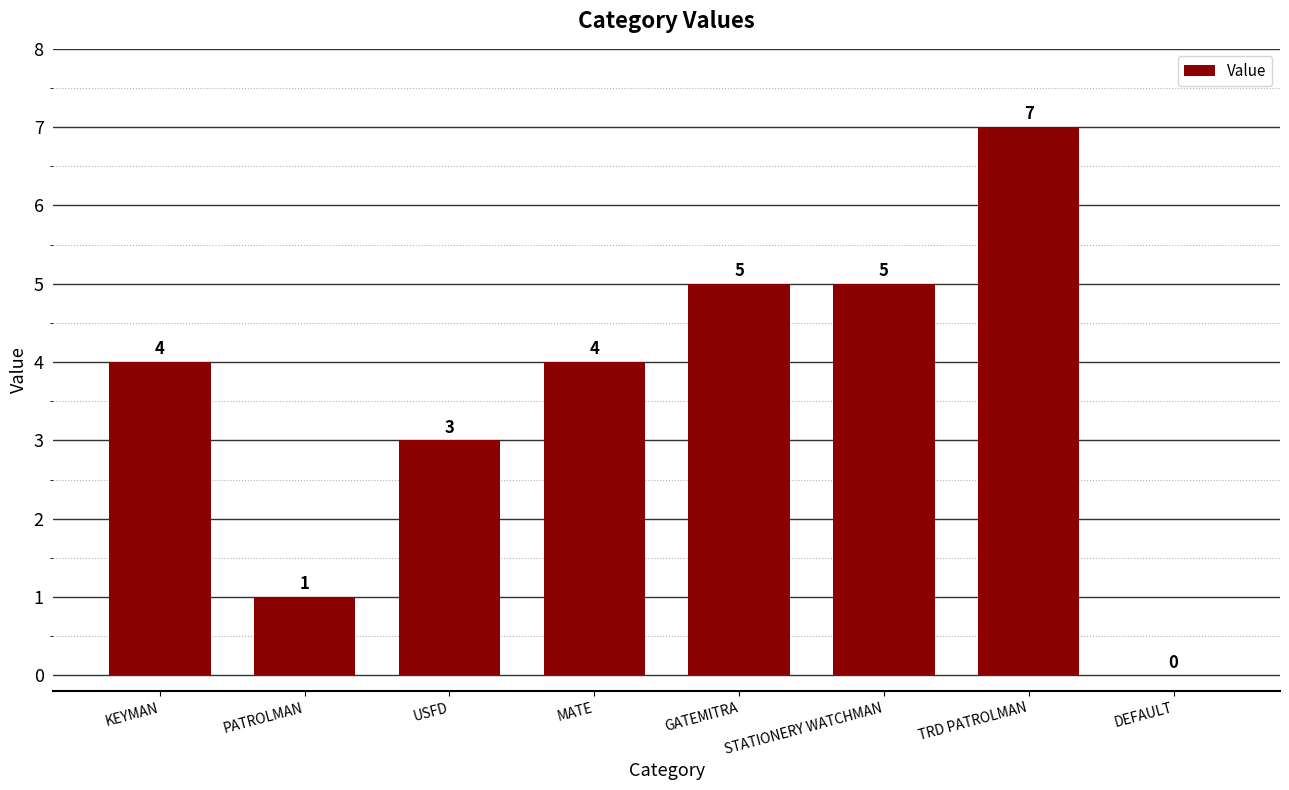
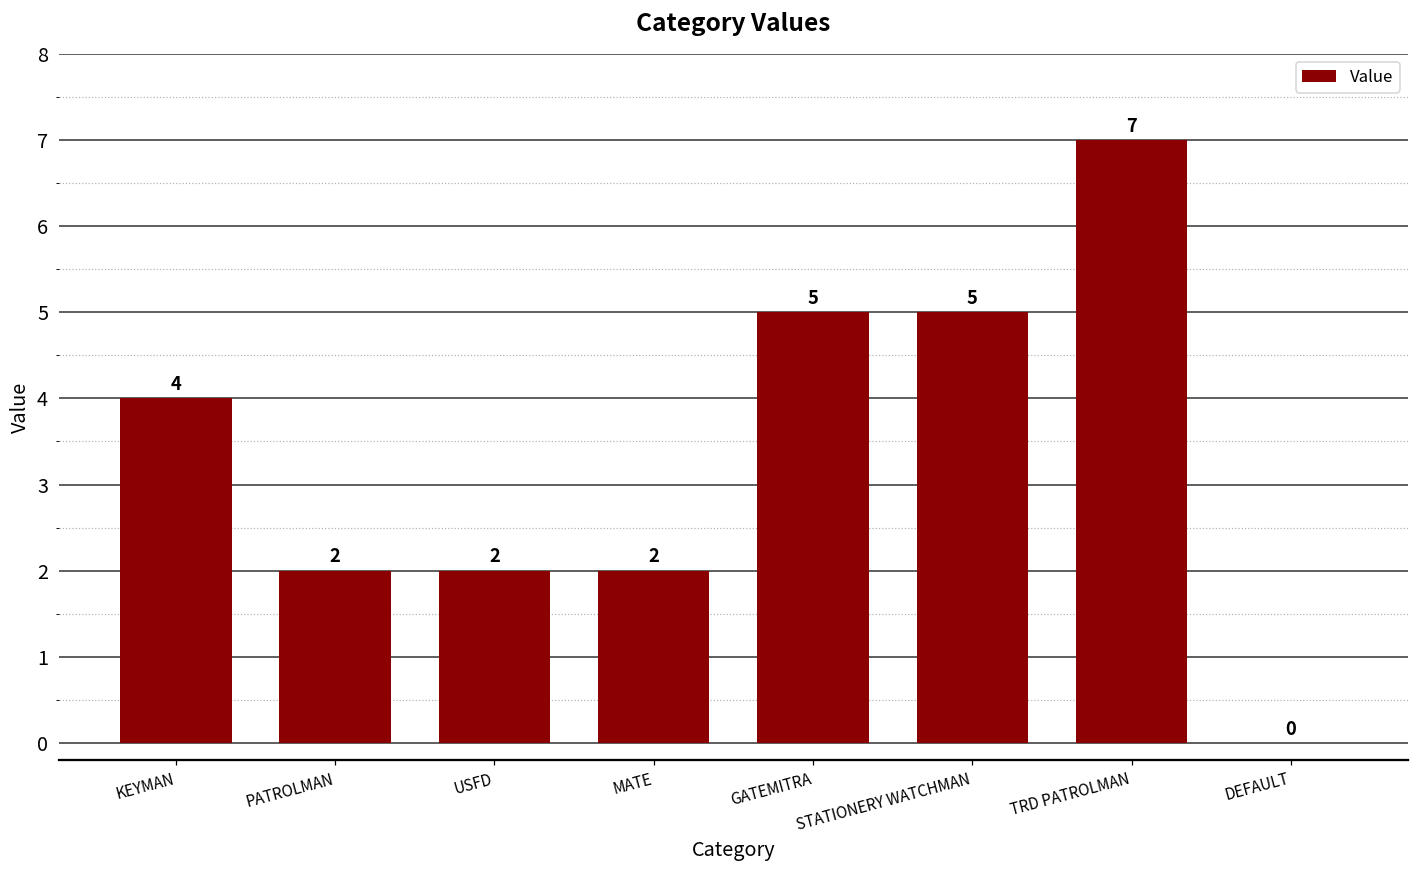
  {
    "KEYMAN": 4,
-   "PATROLMAN": 1,
-   "USFD": 3,
-   "MATE": 4,
+   "PATROLMAN": 2,
+   "USFD": 2,
+   "MATE": 2,
    "GATEMITRA": 5,
    "STATIONERY WATCHMAN": 5,
    "TRD PATROLMAN": 7,
    "DEFAULT": 0
  }
